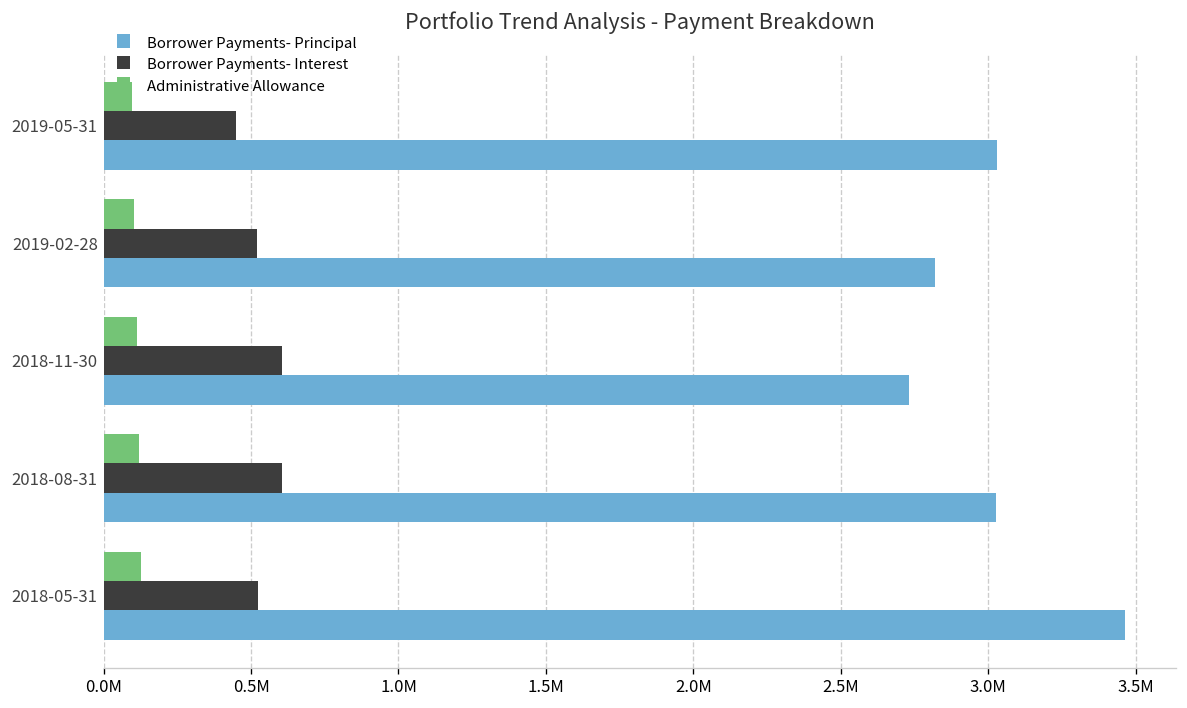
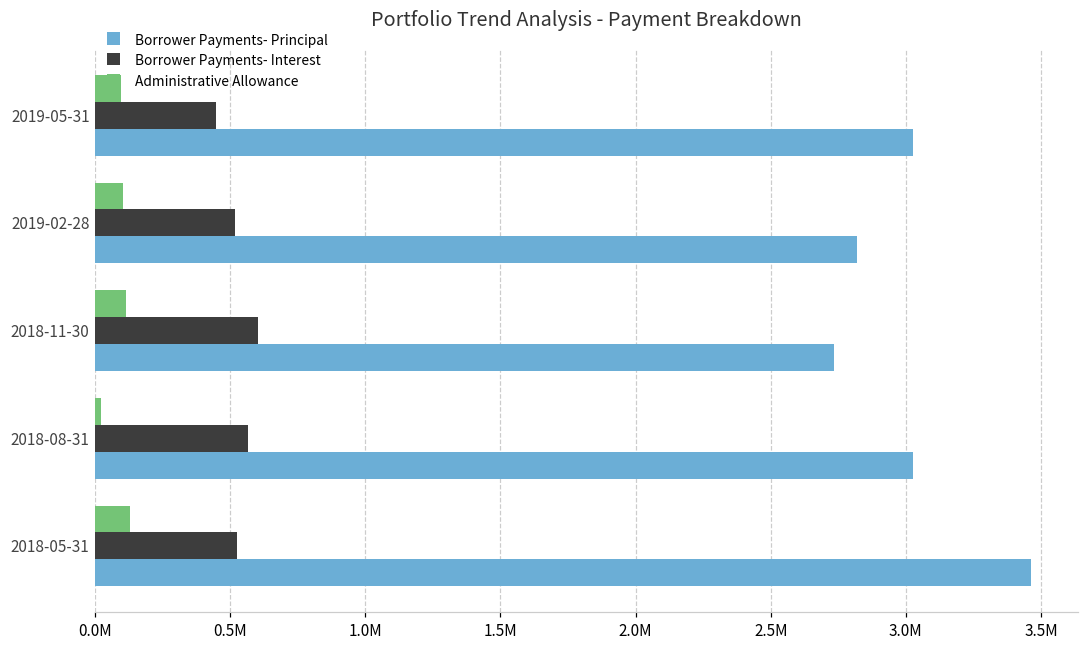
  {
    "Borrower Payments- Principal": {
      "2019-05-31": 3030000,
      "2019-02-28": 2820000,
      "2018-11-30": 2730000,
      "2018-08-31": 3030000,
      "2018-05-31": 3460000
    },
    "Borrower Payments- Interest": {
      "2019-05-31": 450000,
      "2019-02-28": 520000,
      "2018-11-30": 600000,
-     "2018-08-31": 610000,
+     "2018-08-31": 570000,
      "2018-05-31": 520000
    },
    "Administrative Allowance": {
      "2019-05-31": 100000,
      "2019-02-28": 100000,
      "2018-11-30": 110000,
-     "2018-08-31": 120000,
+     "2018-08-31": 20000,
      "2018-05-31": 130000
    }
  }
